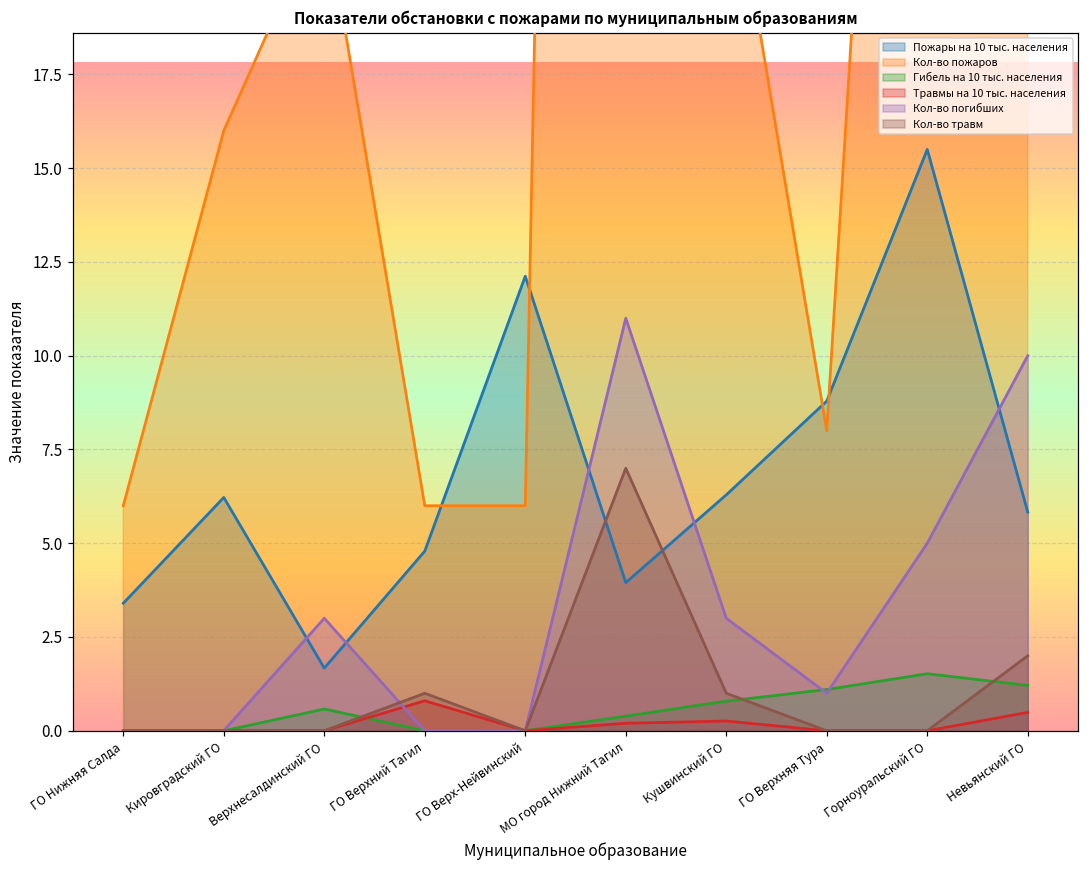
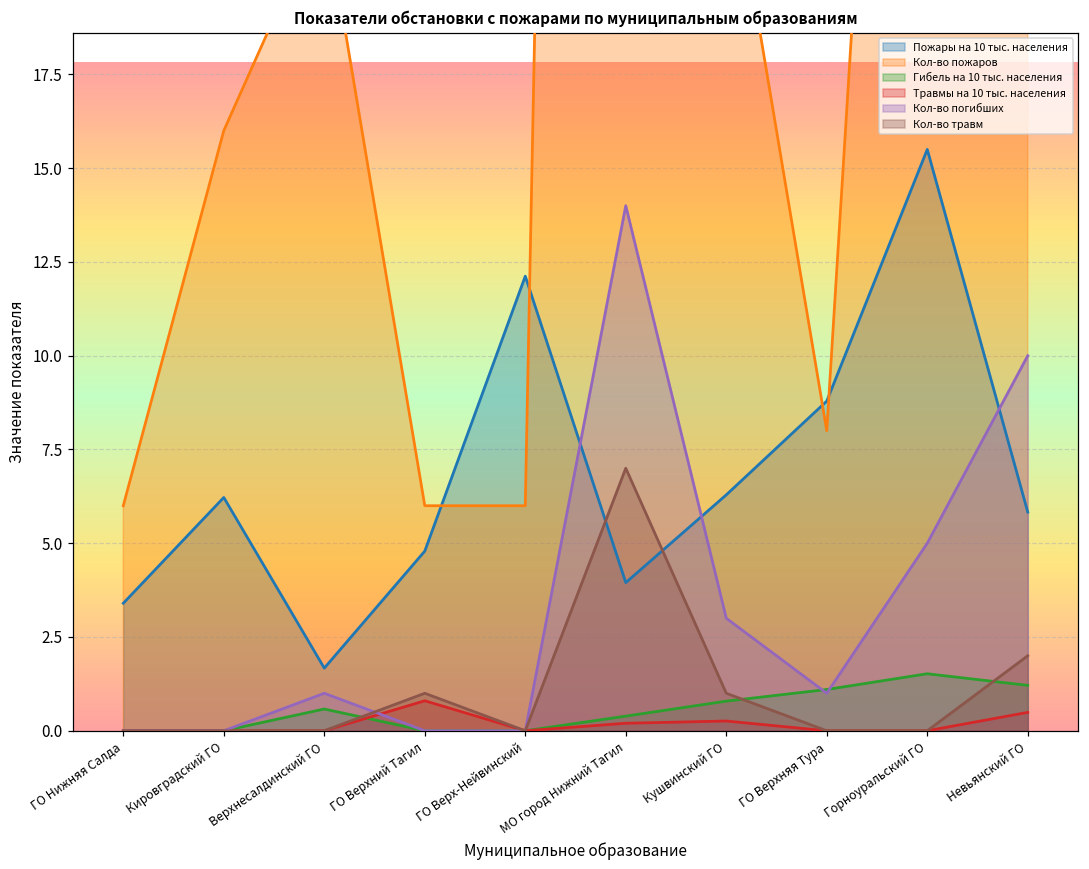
  {
    "Пожары на 10 тыс. населения": {
      "ГО Нижняя Салда": 3.4,
      "Кировградский ГО": 6.2,
      "Верхнесалдинский ГО": 1.7,
      "ГО Верхний Тагил": 4.8,
      "ГО Верх-Нейвинский": 12.1,
      "МО город Нижний Тагил": 4,
      "Кушвинский ГО": 6.3,
      "ГО Верхняя Тура": 8.8,
      "Горноуральский ГО": 15.5,
      "Невьянский ГО": 5.8
    },
    "Гибель на 10 тыс. населения": {
      "Верхнесалдинский ГО": 0.6,
      "МО город Нижний Тагил": 0.4,
      "Кушвинский ГО": 0.8,
      "ГО Верхняя Тура": 1.1,
      "Горноуральский ГО": 1.5,
      "Невьянский ГО": 1.2
    },
    "Кол-во погибших": {
-     "Верхнесалдинский ГО": 3,
-     "МО город Нижний Тагил": 11,
+     "Верхнесалдинский ГО": 1,
+     "МО город Нижний Тагил": 14,
      "Кушвинский ГО": 3,
      "ГО Верхняя Тура": 1,
      "Горноуральский ГО": 5,
      "Невьянский ГО": 10
    }
  }
